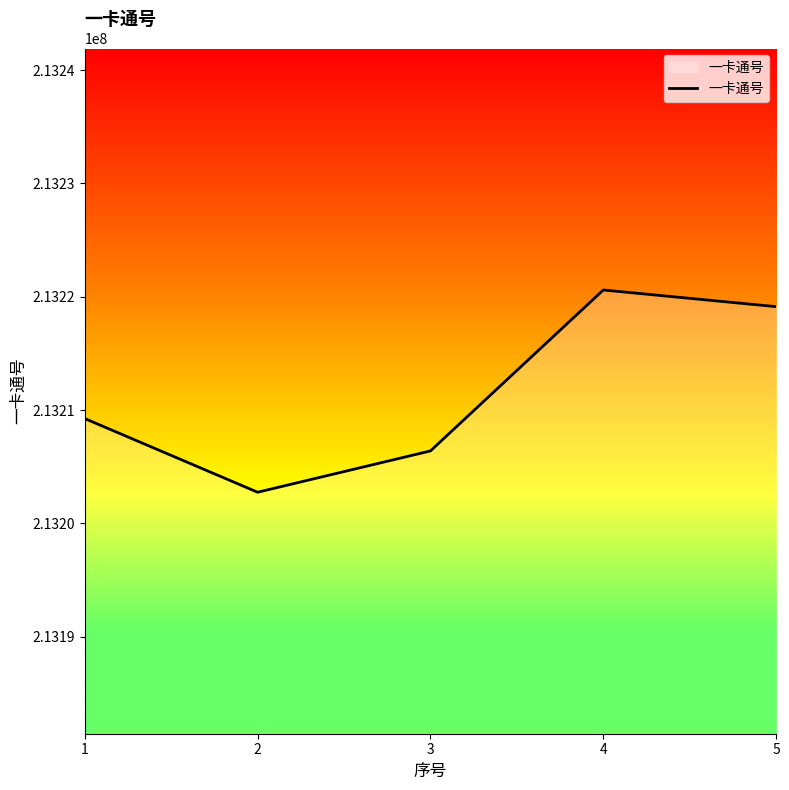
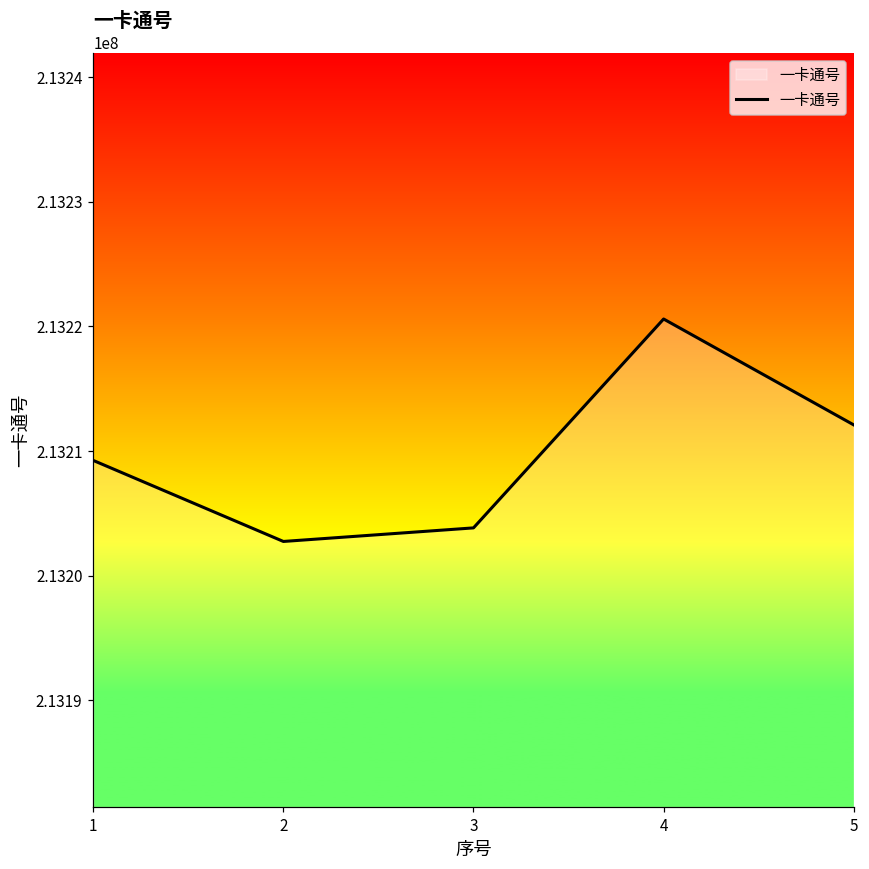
  {
    "1": 213209200,
    "2": 213202700,
-   "3": 213206400,
+   "3": 213203800,
    "4": 213220600,
-   "5": 213219100
+   "5": 213212100
  }
